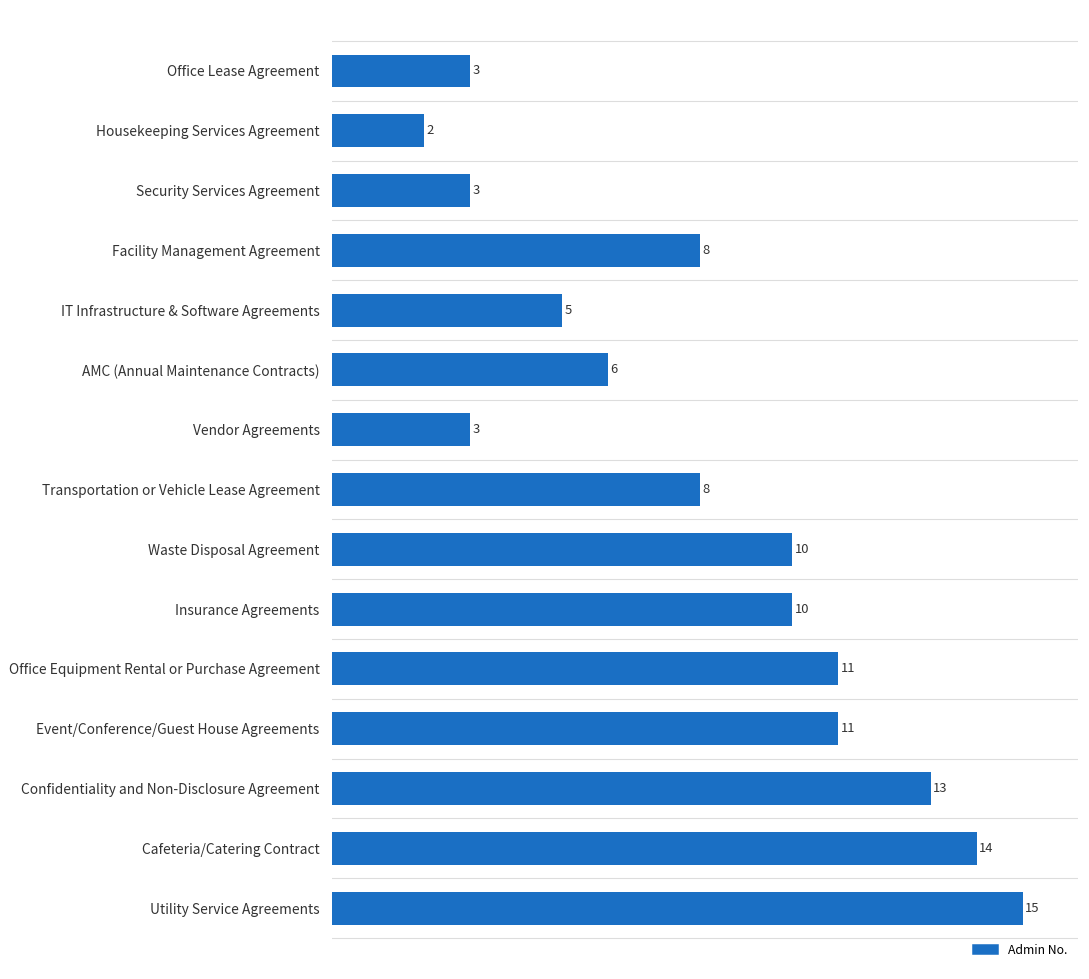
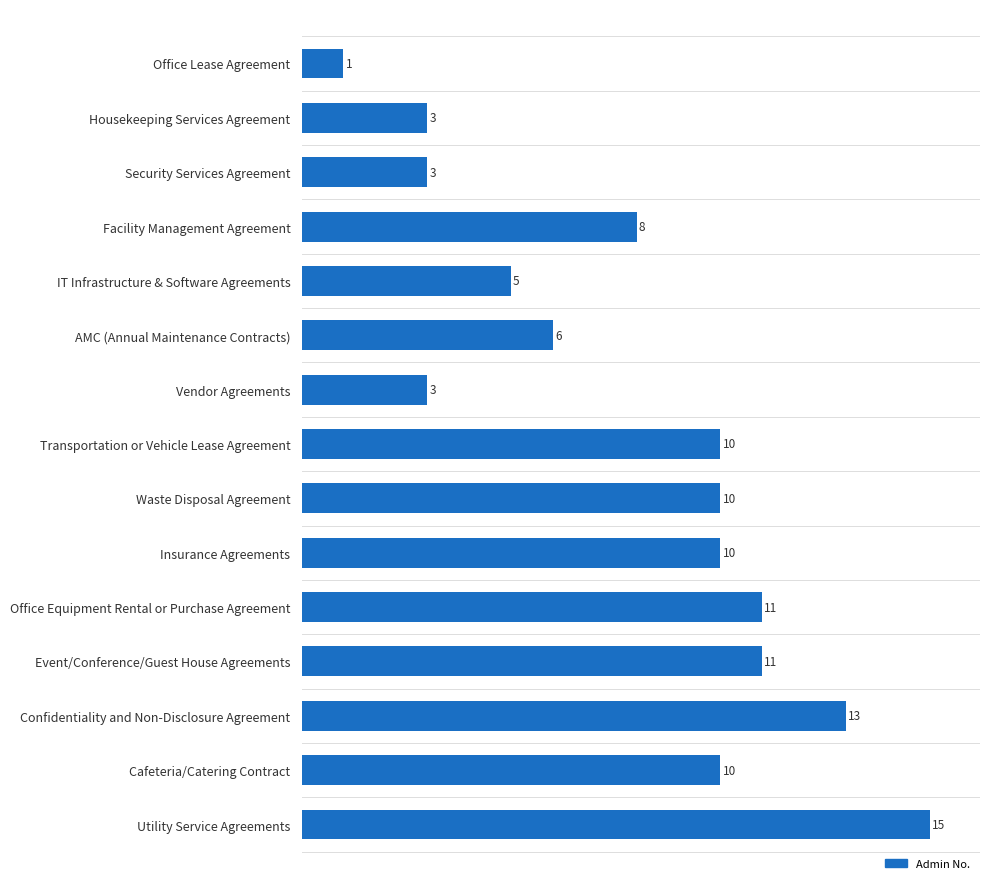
  {
-   "Office Lease Agreement": 3,
-   "Housekeeping Services Agreement": 2,
+   "Office Lease Agreement": 1,
+   "Housekeeping Services Agreement": 3,
    "Security Services Agreement": 3,
    "Facility Management Agreement": 8,
    "IT Infrastructure & Software Agreements": 5,
    "AMC (Annual Maintenance Contracts)": 6,
    "Vendor Agreements": 3,
-   "Transportation or Vehicle Lease Agreement": 8,
+   "Transportation or Vehicle Lease Agreement": 10,
    "Waste Disposal Agreement": 10,
    "Insurance Agreements": 10,
    "Office Equipment Rental or Purchase Agreement": 11,
    "Event/Conference/Guest House Agreements": 11,
    "Confidentiality and Non-Disclosure Agreement": 13,
-   "Cafeteria/Catering Contract": 14,
+   "Cafeteria/Catering Contract": 10,
    "Utility Service Agreements": 15
  }
